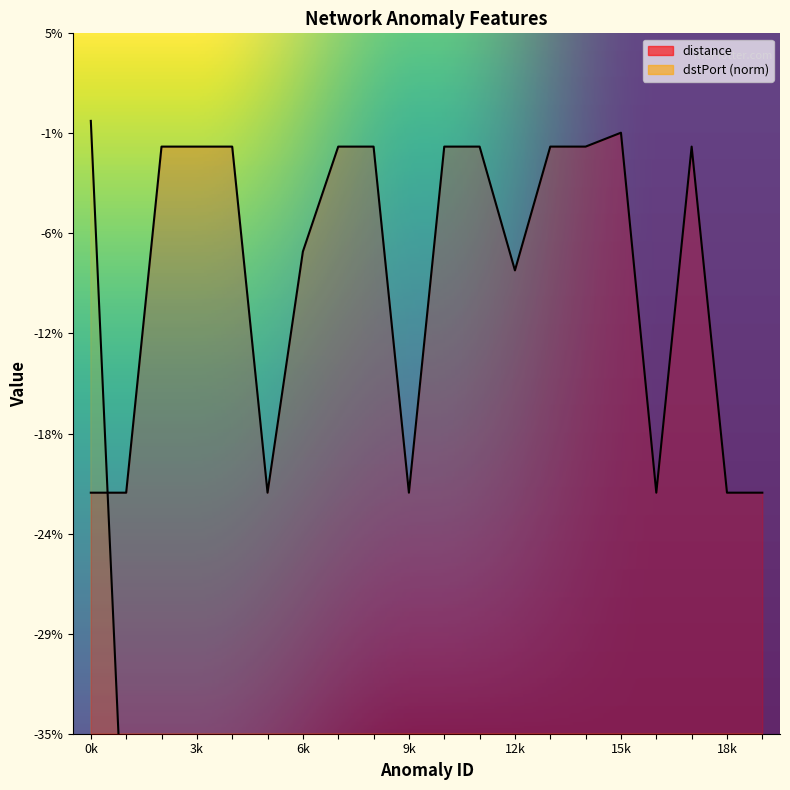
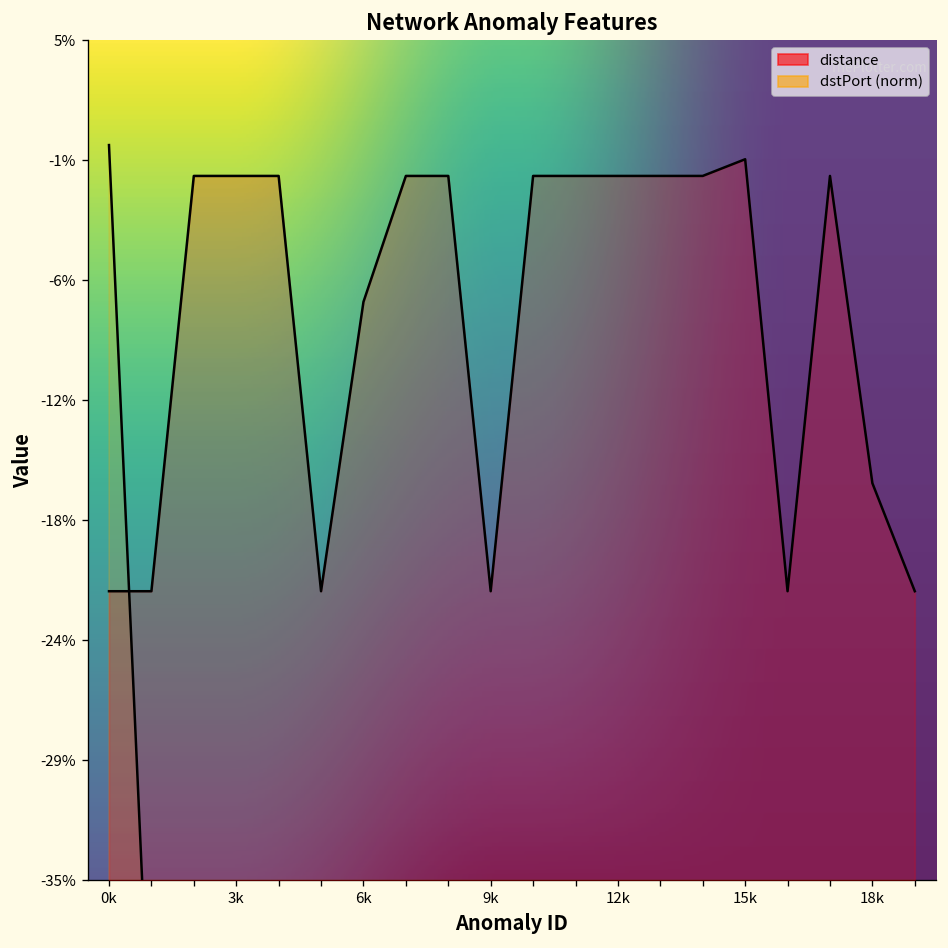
  {
    "distance": {
      "0k": "-21.2%",
      "3k": "-1.5%",
      "6k": "-7.5%",
      "9k": "-21.2%",
-     "12k": "-8.5%",
+     "12k": "-1.5%",
      "15k": "-0.7%",
-     "18k": "-21.2%"
+     "18k": "-16.1%"
    }
  }
